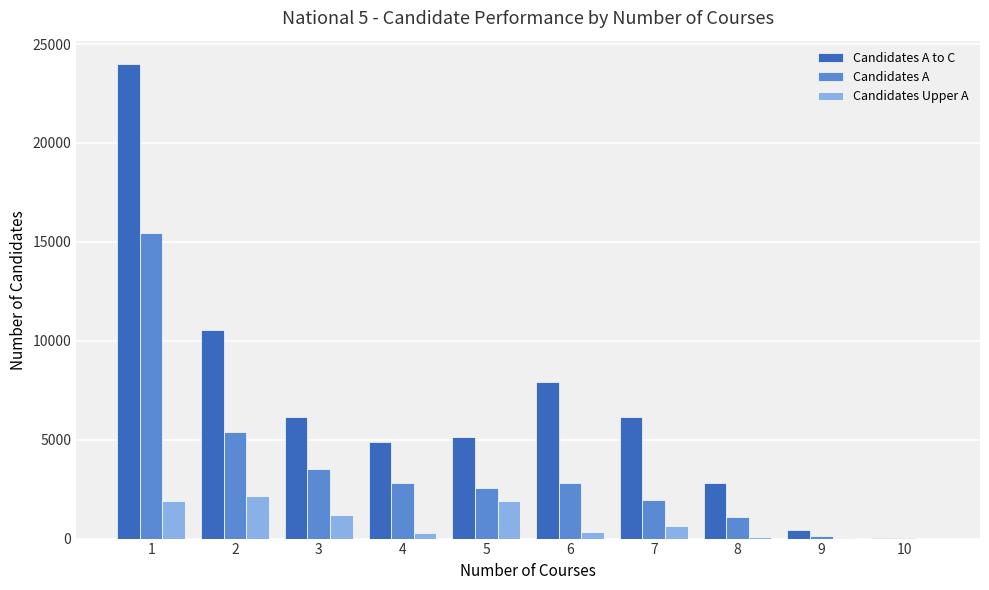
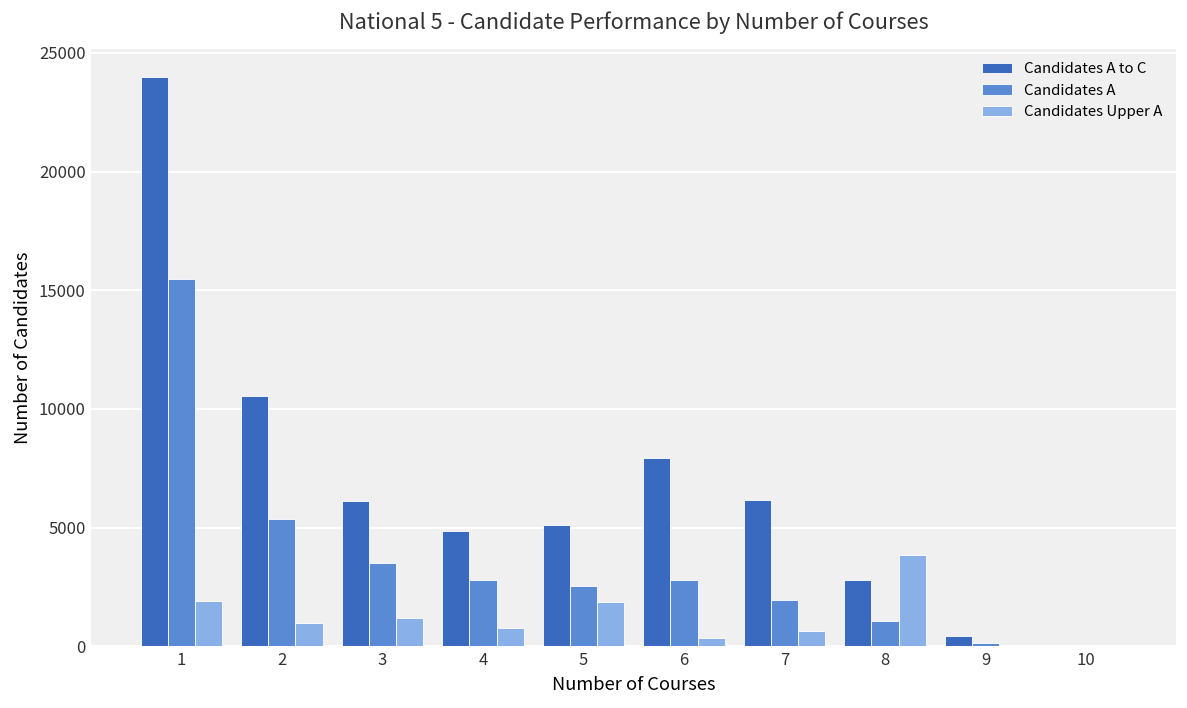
  {
    "Candidates Upper A": {
      "1": 1900,
-     "2": 2200,
+     "2": 1000,
      "3": 1200,
-     "4": 300,
+     "4": 800,
      "5": 1900,
      "6": 300,
      "7": 600,
-     "8": 100,
+     "8": 3800,
      "10": 0
    }
  }
